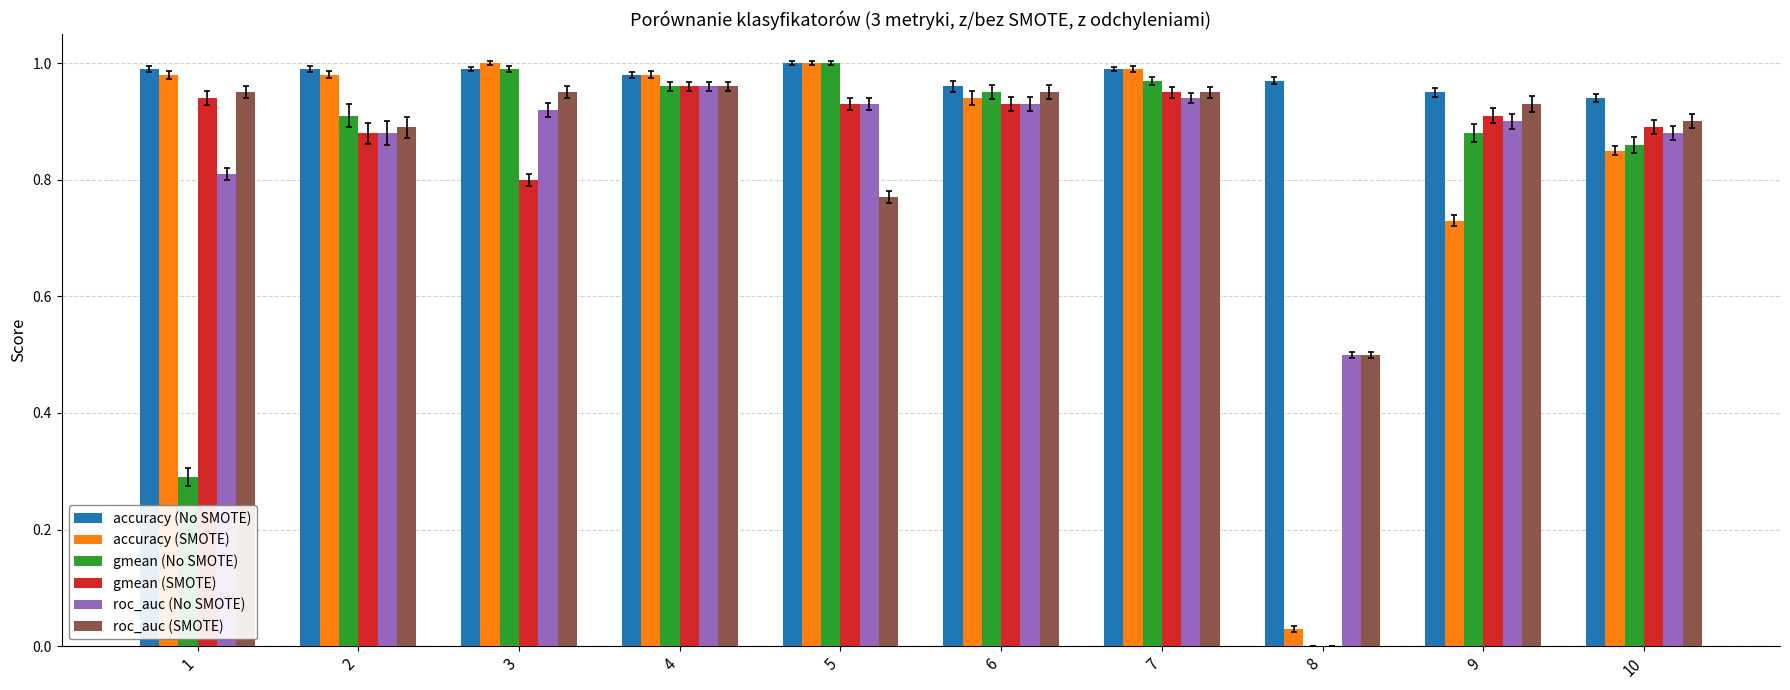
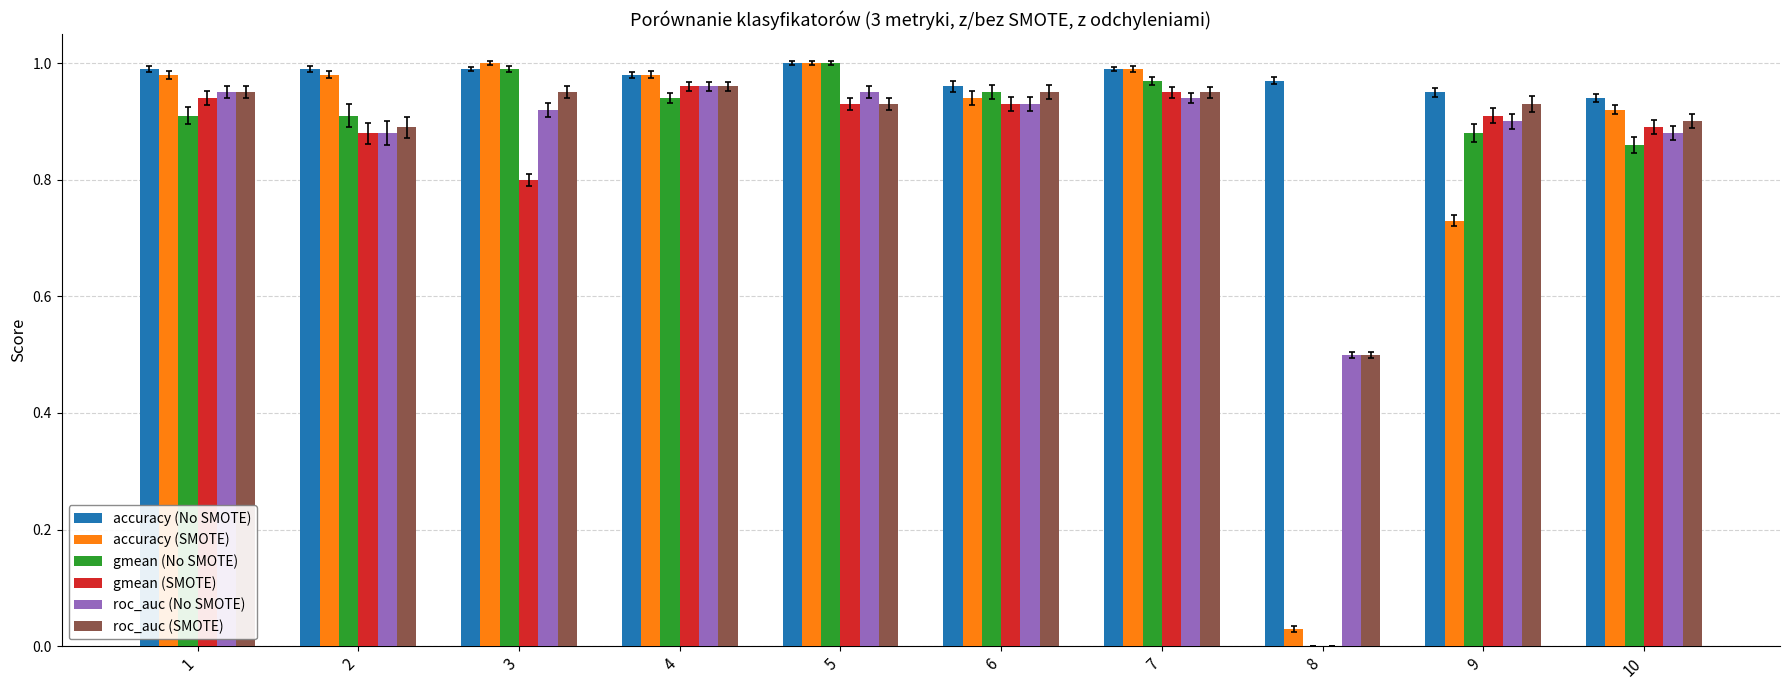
  {
    "accuracy (SMOTE)": {
      "1": 0.98,
      "2": 0.98,
      "3": 1.00,
      "4": 0.98,
      "5": 1.00,
      "6": 0.94,
      "7": 0.99,
      "8": 0.03,
      "9": 0.73,
-     "10": 0.85
+     "10": 0.92
    },
    "gmean (No SMOTE)": {
-     "1": 0.29,
+     "1": 0.91,
      "2": 0.91,
      "3": 0.99,
-     "4": 0.96,
+     "4": 0.94,
      "5": 1.00,
      "6": 0.95,
      "7": 0.97,
      "8": 0.00,
      "9": 0.88,
      "10": 0.86
    },
    "gmean (SMOTE)": {
      "1": 0.94,
      "2": 0.88,
      "3": 0.80,
      "4": 0.96,
      "5": 0.93,
      "6": 0.93,
      "7": 0.95,
      "8": 0.00,
      "9": 0.91,
      "10": 0.89
    },
    "roc_auc (No SMOTE)": {
-     "1": 0.81,
+     "1": 0.95,
      "2": 0.88,
      "3": 0.92,
      "4": 0.96,
-     "5": 0.93,
+     "5": 0.95,
      "6": 0.93,
      "7": 0.94,
      "8": 0.50,
      "9": 0.90,
      "10": 0.88
    },
    "roc_auc (SMOTE)": {
      "1": 0.95,
      "2": 0.89,
      "3": 0.95,
      "4": 0.96,
-     "5": 0.77,
+     "5": 0.93,
      "6": 0.95,
      "7": 0.95,
      "8": 0.50,
      "9": 0.93,
      "10": 0.90
    }
  }
